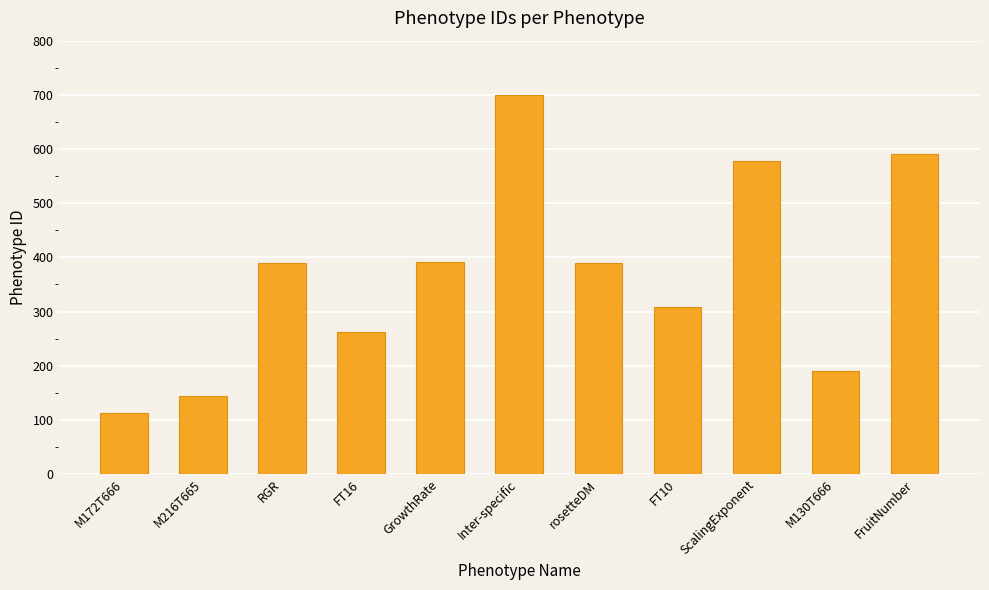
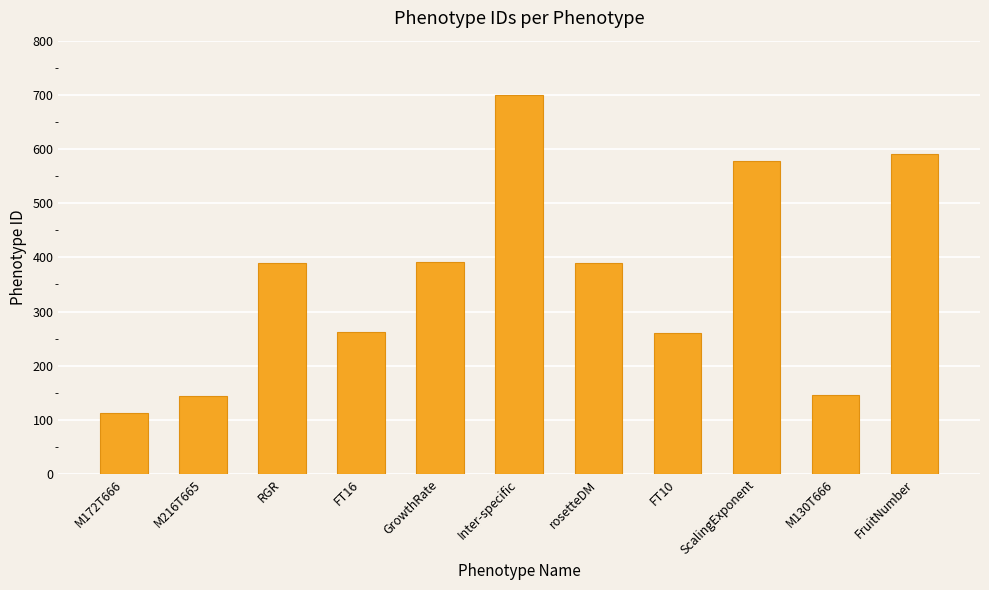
  {
    "M172T666": 110,
    "M216T665": 140,
    "RGR": 390,
    "FT16": 260,
    "GrowthRate": 390,
    "Inter-specific": 700,
    "rosetteDM": 390,
-   "FT10": 310,
+   "FT10": 260,
    "ScalingExponent": 580,
-   "M130T666": 190,
+   "M130T666": 150,
    "FruitNumber": 590
  }
